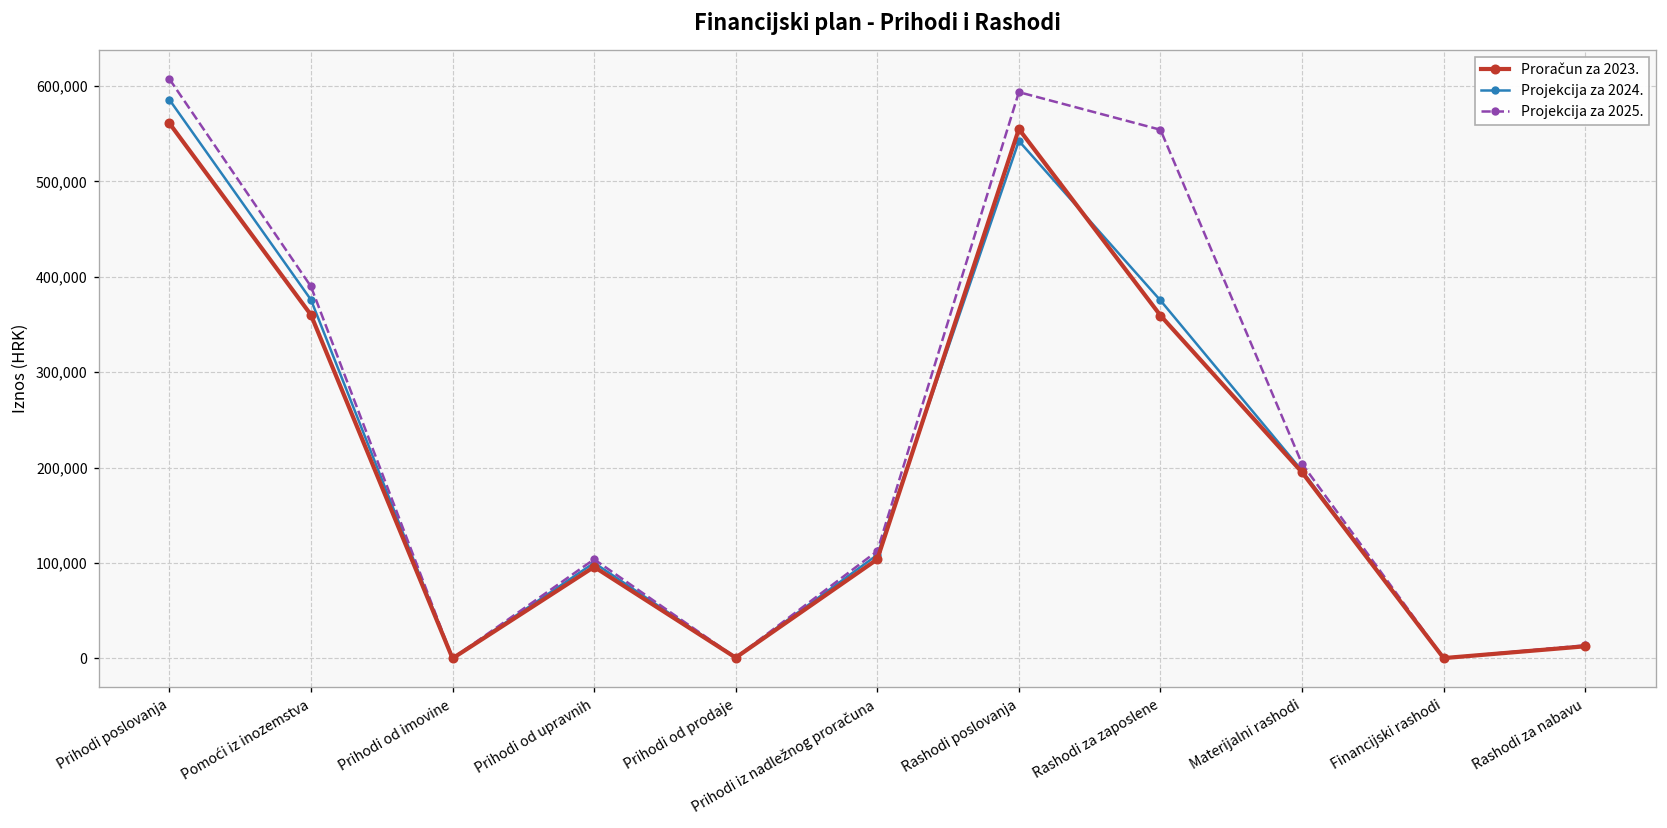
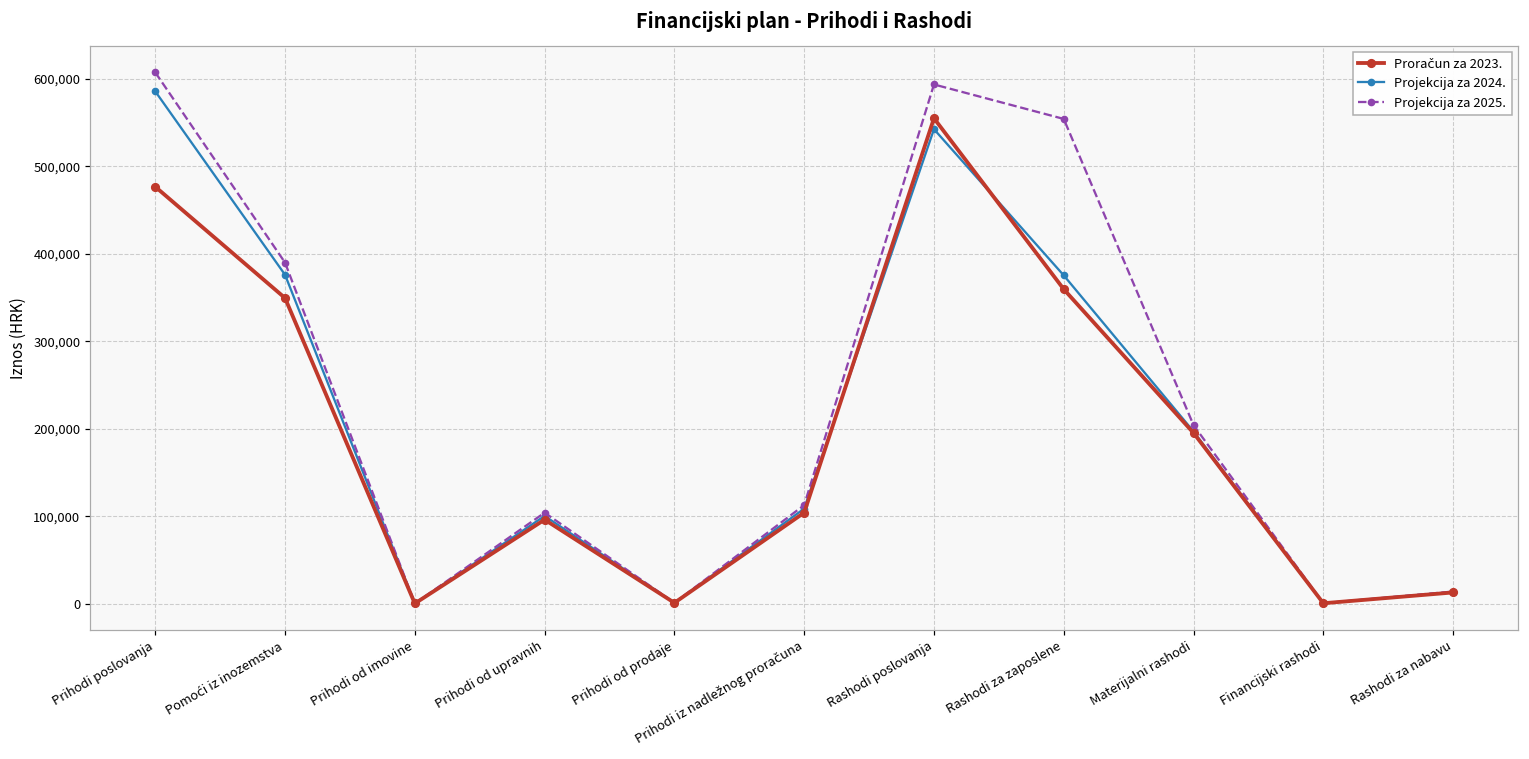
  {
    "Proračun za 2023.": {
-     "Prihodi poslovanja": "560,000",
-     "Pomoći iz inozemstva": "360,000",
+     "Prihodi poslovanja": "480,000",
+     "Pomoći iz inozemstva": "350,000",
      "Prihodi od upravnih": "100,000",
      "Prihodi iz nadležnog proračuna": "100,000",
      "Rashodi poslovanja": "550,000",
      "Rashodi za zaposlene": "360,000"
    },
    "Projekcija za 2024.": {
      "Prihodi poslovanja": "590,000",
      "Pomoći iz inozemstva": "380,000",
      "Prihodi od upravnih": "100,000",
      "Prihodi iz nadležnog proračuna": "110,000",
      "Rashodi poslovanja": "540,000",
      "Rashodi za zaposlene": "380,000"
    },
    "Projekcija za 2025.": {
      "Prihodi poslovanja": "610,000",
      "Pomoći iz inozemstva": "390,000",
      "Prihodi od upravnih": "100,000",
      "Prihodi iz nadležnog proračuna": "110,000",
      "Rashodi poslovanja": "590,000",
      "Rashodi za zaposlene": "550,000",
      "Materijalni rashodi": "200,000"
    }
  }
